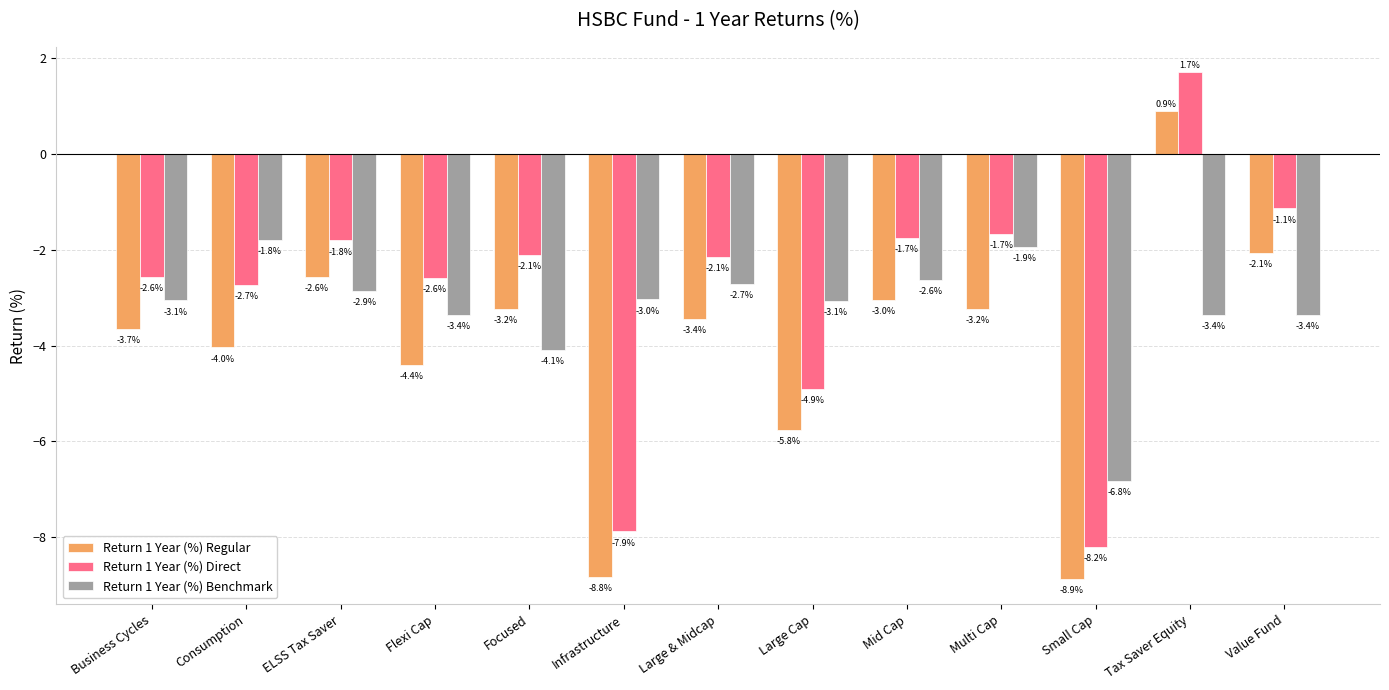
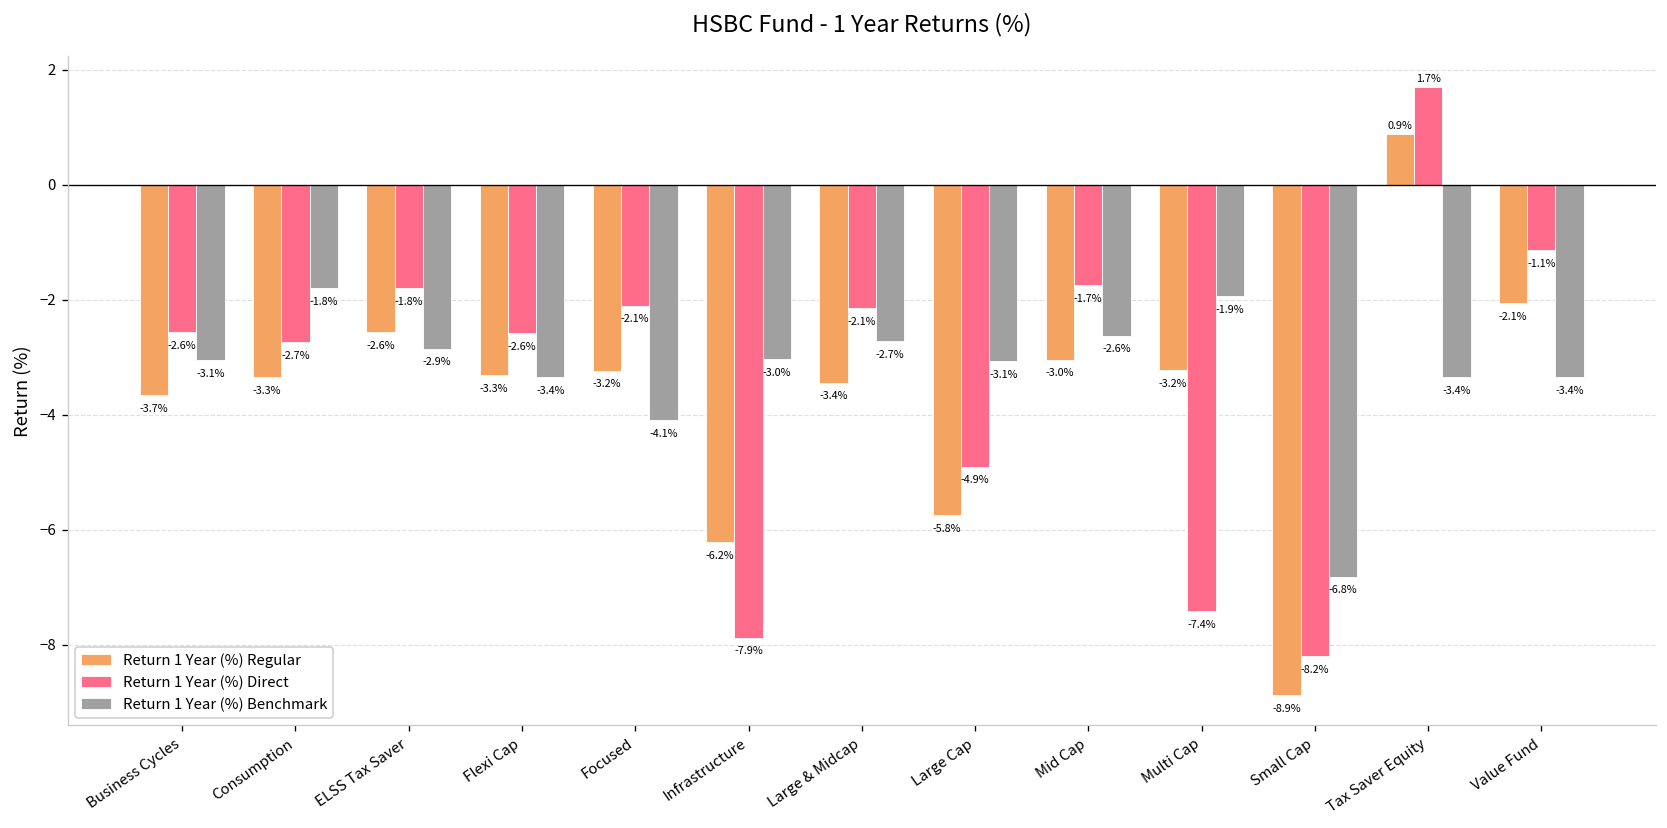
  {
    "Return 1 Year (%) Regular": {
      "Business Cycles": "-3.7%",
-     "Consumption": "-4.0%",
+     "Consumption": "-3.3%",
      "ELSS Tax Saver": "-2.6%",
-     "Flexi Cap": "-4.4%",
+     "Flexi Cap": "-3.3%",
      "Focused": "-3.2%",
-     "Infrastructure": "-8.8%",
+     "Infrastructure": "-6.2%",
      "Large & Midcap": "-3.4%",
      "Large Cap": "-5.8%",
      "Mid Cap": "-3.0%",
      "Multi Cap": "-3.2%",
      "Small Cap": "-8.9%",
      "Tax Saver Equity": "0.9%",
      "Value Fund": "-2.1%"
    },
    "Return 1 Year (%) Direct": {
      "Business Cycles": "-2.6%",
      "Consumption": "-2.7%",
      "ELSS Tax Saver": "-1.8%",
      "Flexi Cap": "-2.6%",
      "Focused": "-2.1%",
      "Infrastructure": "-7.9%",
      "Large & Midcap": "-2.1%",
      "Large Cap": "-4.9%",
      "Mid Cap": "-1.7%",
-     "Multi Cap": "-1.7%",
+     "Multi Cap": "-7.4%",
      "Small Cap": "-8.2%",
      "Tax Saver Equity": "1.7%",
      "Value Fund": "-1.1%"
    },
    "Return 1 Year (%) Benchmark": {
      "Business Cycles": "-3.1%",
      "Consumption": "-1.8%",
      "ELSS Tax Saver": "-2.9%",
      "Flexi Cap": "-3.4%",
      "Focused": "-4.1%",
      "Infrastructure": "-3.0%",
      "Large & Midcap": "-2.7%",
      "Large Cap": "-3.1%",
      "Mid Cap": "-2.6%",
      "Multi Cap": "-1.9%",
      "Small Cap": "-6.8%",
      "Tax Saver Equity": "-3.4%",
      "Value Fund": "-3.4%"
    }
  }
